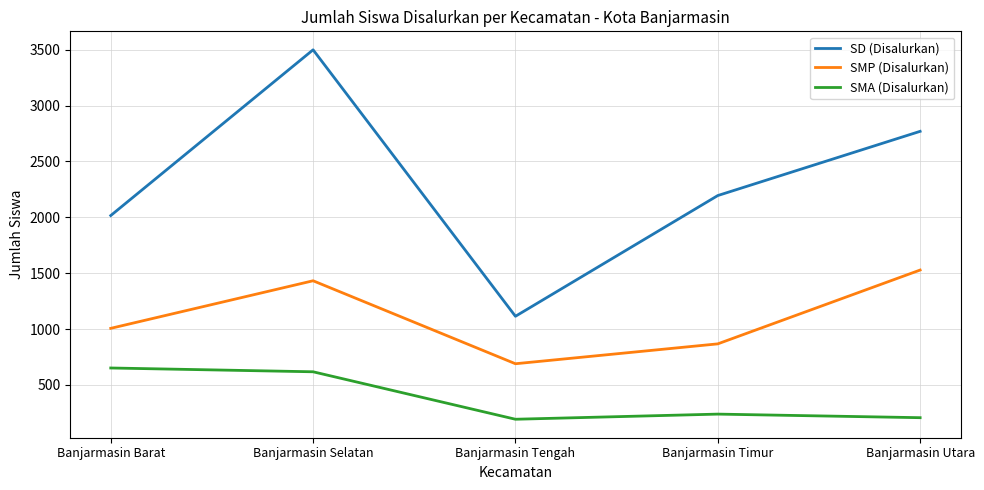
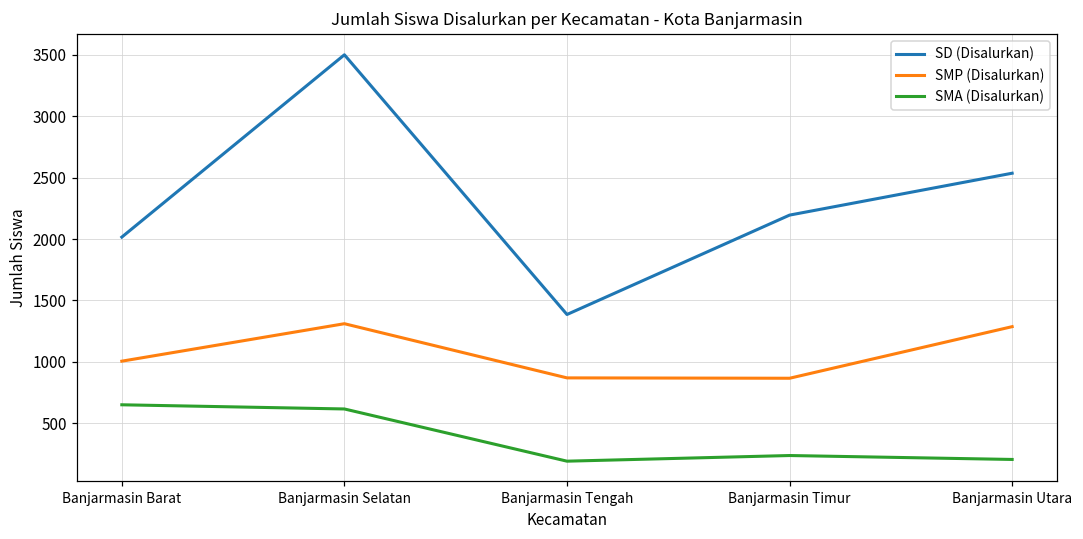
  {
    "SD (Disalurkan)": {
      "Banjarmasin Barat": 2020,
      "Banjarmasin Selatan": 3500,
-     "Banjarmasin Tengah": 1110,
+     "Banjarmasin Tengah": 1390,
      "Banjarmasin Timur": 2200,
-     "Banjarmasin Utara": 2770
+     "Banjarmasin Utara": 2540
    },
    "SMP (Disalurkan)": {
      "Banjarmasin Barat": 1010,
-     "Banjarmasin Selatan": 1430,
-     "Banjarmasin Tengah": 690,
+     "Banjarmasin Selatan": 1310,
+     "Banjarmasin Tengah": 870,
      "Banjarmasin Timur": 870,
-     "Banjarmasin Utara": 1530
+     "Banjarmasin Utara": 1290
    },
    "SMA (Disalurkan)": {
      "Banjarmasin Barat": 650,
      "Banjarmasin Selatan": 620,
      "Banjarmasin Tengah": 190,
      "Banjarmasin Timur": 240,
      "Banjarmasin Utara": 210
    }
  }
